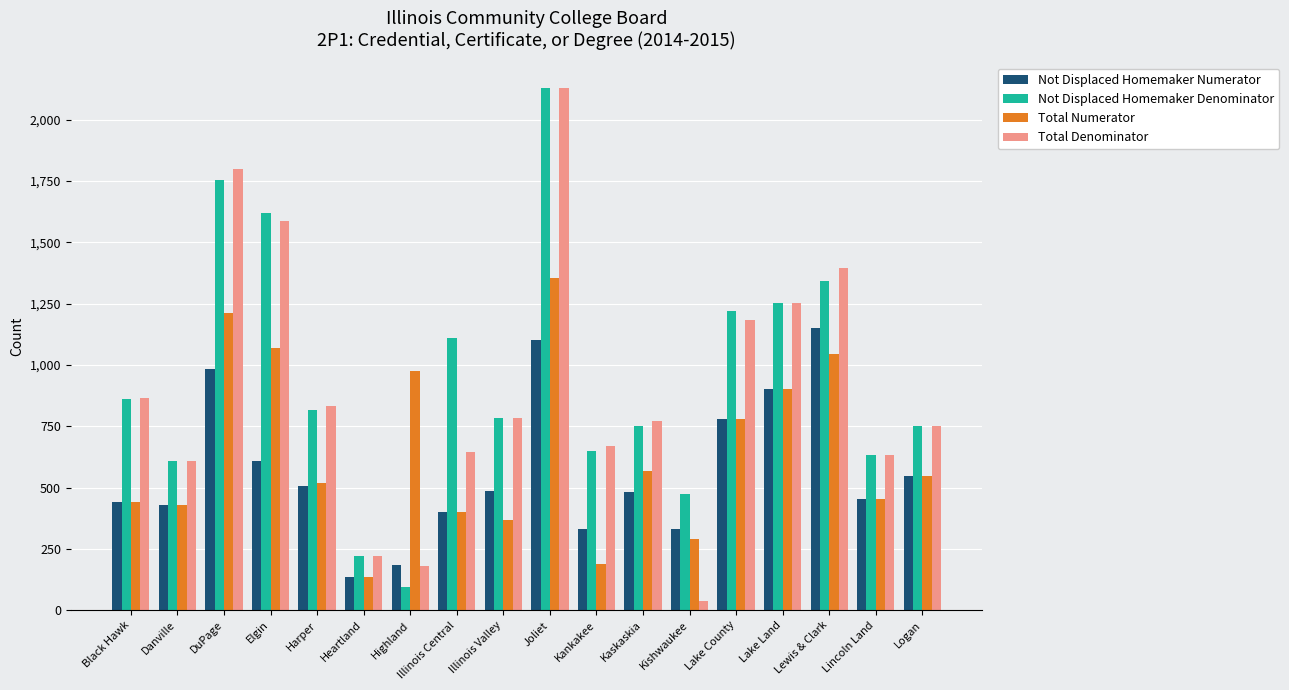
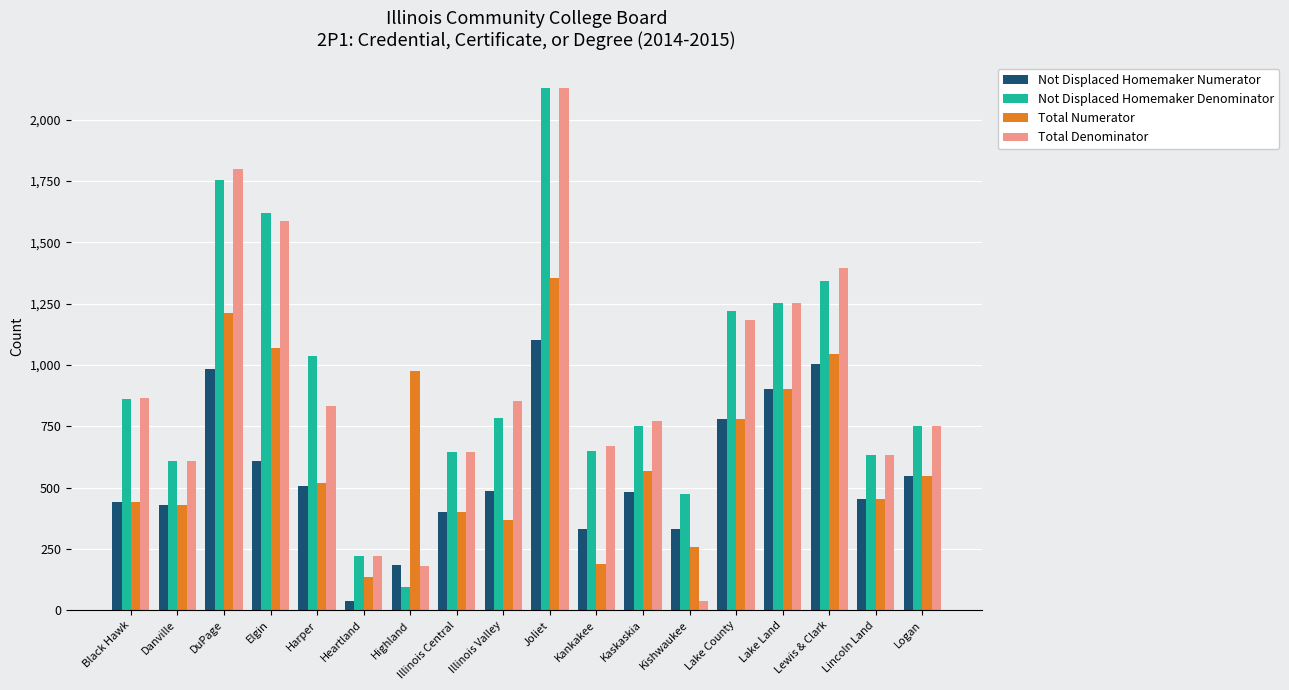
  {
    "Not Displaced Homemaker Numerator": {
      "Black Hawk": "440",
      "Danville": "430",
      "DuPage": "980",
      "Elgin": "610",
      "Harper": "510",
-     "Heartland": "140",
+     "Heartland": "40",
      "Highland": "190",
      "Illinois Central": "400",
      "Illinois Valley": "490",
      "Joliet": "1,100",
      "Kankakee": "330",
      "Kaskaskia": "480",
      "Kishwaukee": "330",
      "Lake County": "780",
      "Lake Land": "900",
-     "Lewis & Clark": "1,150",
+     "Lewis & Clark": "1,010",
      "Lincoln Land": "450",
      "Logan": "550"
    },
    "Not Displaced Homemaker Denominator": {
      "Black Hawk": "860",
      "Danville": "610",
      "DuPage": "1,750",
      "Elgin": "1,620",
-     "Harper": "820",
+     "Harper": "1,040",
      "Heartland": "220",
      "Highland": "100",
-     "Illinois Central": "1,110",
+     "Illinois Central": "650",
      "Illinois Valley": "790",
      "Joliet": "2,130",
      "Kankakee": "650",
      "Kaskaskia": "750",
      "Kishwaukee": "470",
      "Lake County": "1,220",
      "Lake Land": "1,250",
      "Lewis & Clark": "1,340",
      "Lincoln Land": "630",
      "Logan": "750"
    },
    "Total Numerator": {
      "Black Hawk": "440",
      "Danville": "430",
      "DuPage": "1,210",
      "Elgin": "1,070",
      "Harper": "520",
      "Heartland": "140",
      "Highland": "980",
      "Illinois Central": "400",
      "Illinois Valley": "370",
      "Joliet": "1,360",
      "Kankakee": "190",
      "Kaskaskia": "570",
-     "Kishwaukee": "290",
+     "Kishwaukee": "260",
      "Lake County": "780",
      "Lake Land": "900",
      "Lewis & Clark": "1,050",
      "Lincoln Land": "450",
      "Logan": "550"
    },
    "Total Denominator": {
      "Black Hawk": "870",
      "Danville": "610",
      "DuPage": "1,800",
      "Elgin": "1,590",
      "Harper": "830",
      "Heartland": "220",
      "Highland": "180",
      "Illinois Central": "650",
-     "Illinois Valley": "790",
+     "Illinois Valley": "850",
      "Joliet": "2,130",
      "Kankakee": "670",
      "Kaskaskia": "770",
      "Kishwaukee": "40",
      "Lake County": "1,180",
      "Lake Land": "1,250",
      "Lewis & Clark": "1,390",
      "Lincoln Land": "630",
      "Logan": "750"
    }
  }
